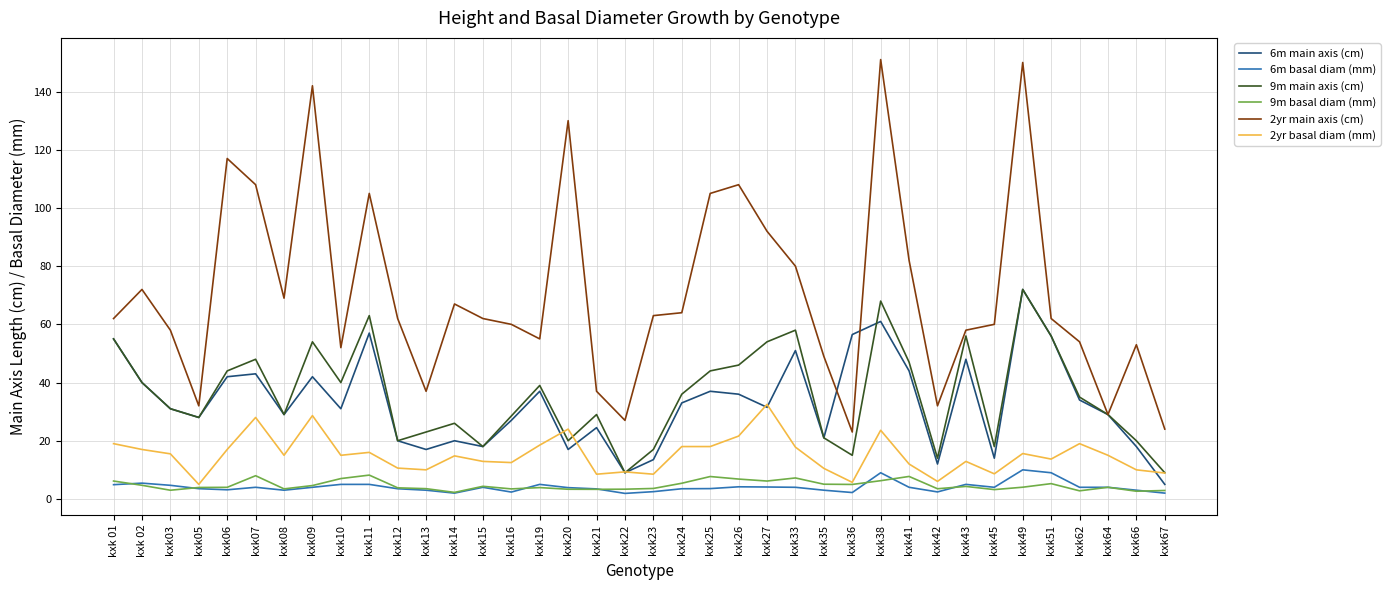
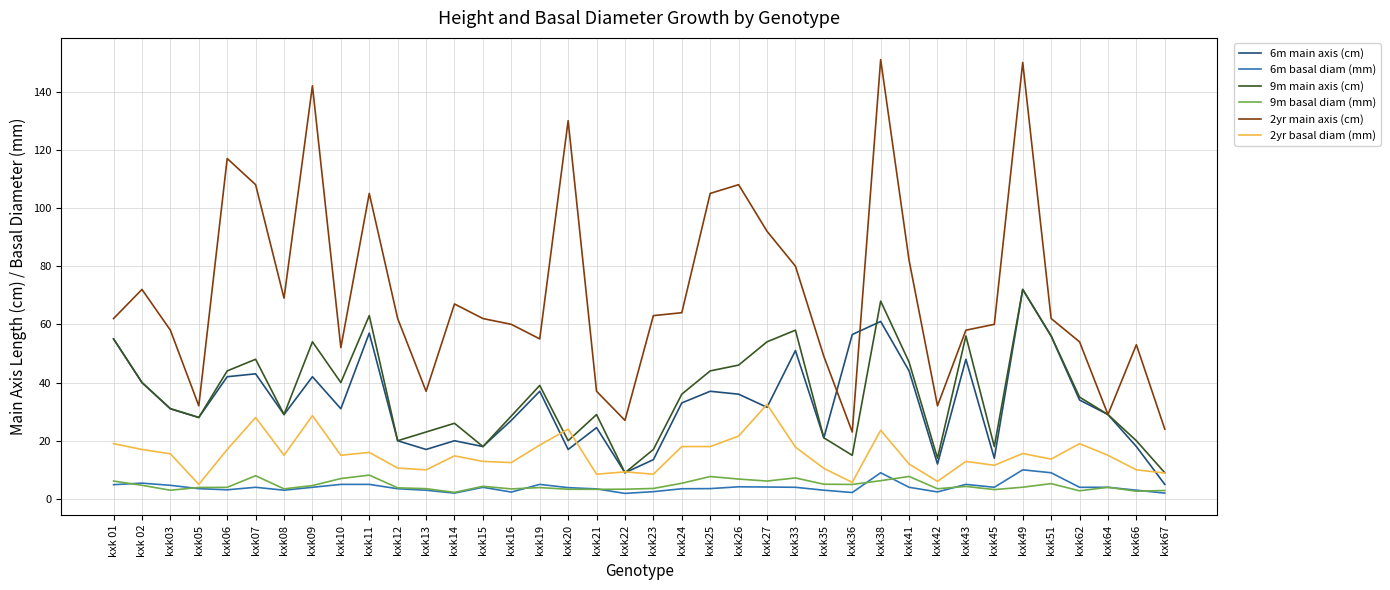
  {
    "6m main axis (cm)": {
      "kxk06": 42,
      "kxk07": 43,
      "kxk09": 42,
      "kxk10": 31,
      "kxk11": 57,
      "kxk13": 17,
      "kxk14": 20,
      "kxk16": 27,
      "kxk19": 37,
      "kxk20": 17,
      "kxk21": 25,
      "kxk23": 14,
      "kxk24": 33,
      "kxk25": 37,
      "kxk26": 36,
      "kxk27": 32,
      "kxk33": 51,
      "kxk36": 57,
      "kxk38": 61,
      "kxk41": 44,
      "kxk42": 12,
      "kxk43": 48,
      "kxk45": 14,
      "kxk62": 34,
      "kxk66": 18,
      "kxk67": 5
    },
    "6m basal diam (mm)": {
      "kxk 01": 5,
      "kxk03": 5,
      "kxk07": 4,
      "kxk10": 5,
      "kxk11": 5,
      "kxk16": 2,
      "kxk19": 5,
      "kxk22": 2,
      "kxk23": 3,
      "kxk24": 4,
      "kxk25": 4,
      "kxk26": 4,
      "kxk27": 4,
      "kxk33": 4,
      "kxk35": 3,
      "kxk36": 2,
      "kxk38": 9,
      "kxk41": 4,
      "kxk42": 2,
      "kxk49": 10,
      "kxk51": 9,
      "kxk62": 4,
      "kxk67": 2
    },
    "9m main axis (cm)": {
      "kxk06": 44,
      "kxk07": 48,
      "kxk09": 54,
      "kxk10": 40,
      "kxk11": 63,
      "kxk13": 23,
      "kxk14": 26,
      "kxk16": 29,
      "kxk19": 39,
      "kxk20": 20,
      "kxk21": 29,
      "kxk23": 17,
      "kxk24": 36,
      "kxk25": 44,
      "kxk26": 46,
      "kxk27": 54,
      "kxk33": 58,
      "kxk36": 15,
      "kxk38": 68,
      "kxk41": 47,
      "kxk42": 14,
      "kxk43": 56,
      "kxk45": 18,
      "kxk62": 35,
      "kxk66": 20
    },
    "9m basal diam (mm)": {
      "kxk 01": 6,
      "kxk03": 3,
      "kxk07": 8,
      "kxk10": 7,
      "kxk11": 8,
      "kxk16": 3,
      "kxk19": 4,
      "kxk22": 3,
      "kxk23": 4,
      "kxk24": 5,
      "kxk25": 8,
      "kxk26": 7,
      "kxk27": 6,
      "kxk33": 7,
      "kxk35": 5,
      "kxk38": 6,
      "kxk41": 8,
      "kxk42": 4,
      "kxk49": 4,
      "kxk51": 5,
      "kxk62": 3,
      "kxk67": 3
    },
    "2yr main axis (cm)": {
      "kxk 01": 62,
      "kxk 02": 72,
      "kxk03": 58,
      "kxk05": 32,
      "kxk06": 117,
      "kxk07": 108,
      "kxk08": 69,
      "kxk09": 142,
      "kxk10": 52,
      "kxk11": 105,
      "kxk12": 62,
      "kxk13": 37,
      "kxk14": 67,
      "kxk15": 62,
      "kxk16": 60,
      "kxk19": 55,
      "kxk20": 130,
      "kxk21": 37,
      "kxk22": 27,
      "kxk23": 63,
      "kxk24": 64,
      "kxk25": 105,
      "kxk26": 108,
      "kxk27": 92,
      "kxk33": 80,
      "kxk35": 49,
      "kxk36": 23,
      "kxk38": 151,
      "kxk41": 82,
      "kxk42": 32,
      "kxk43": 58,
      "kxk45": 60,
      "kxk49": 150,
      "kxk51": 62,
      "kxk62": 54,
      "kxk66": 53,
      "kxk67": 24
    },
    "2yr basal diam (mm)": {
      "kxk 01": 19,
      "kxk 02": 17,
      "kxk03": 16,
      "kxk05": 5,
      "kxk06": 17,
      "kxk07": 28,
      "kxk08": 15,
      "kxk09": 29,
      "kxk10": 15,
      "kxk11": 16,
      "kxk12": 11,
      "kxk13": 10,
      "kxk14": 15,
      "kxk15": 13,
      "kxk16": 13,
      "kxk19": 19,
      "kxk20": 24,
      "kxk21": 9,
      "kxk23": 9,
      "kxk24": 18,
      "kxk25": 18,
      "kxk26": 22,
      "kxk27": 33,
      "kxk33": 18,
      "kxk35": 11,
      "kxk38": 24,
      "kxk41": 12,
      "kxk42": 6,
      "kxk43": 13,
-     "kxk45": 9,
+     "kxk45": 12,
      "kxk49": 16,
      "kxk51": 14,
      "kxk62": 19,
      "kxk64": 15,
      "kxk66": 10
    }
  }
